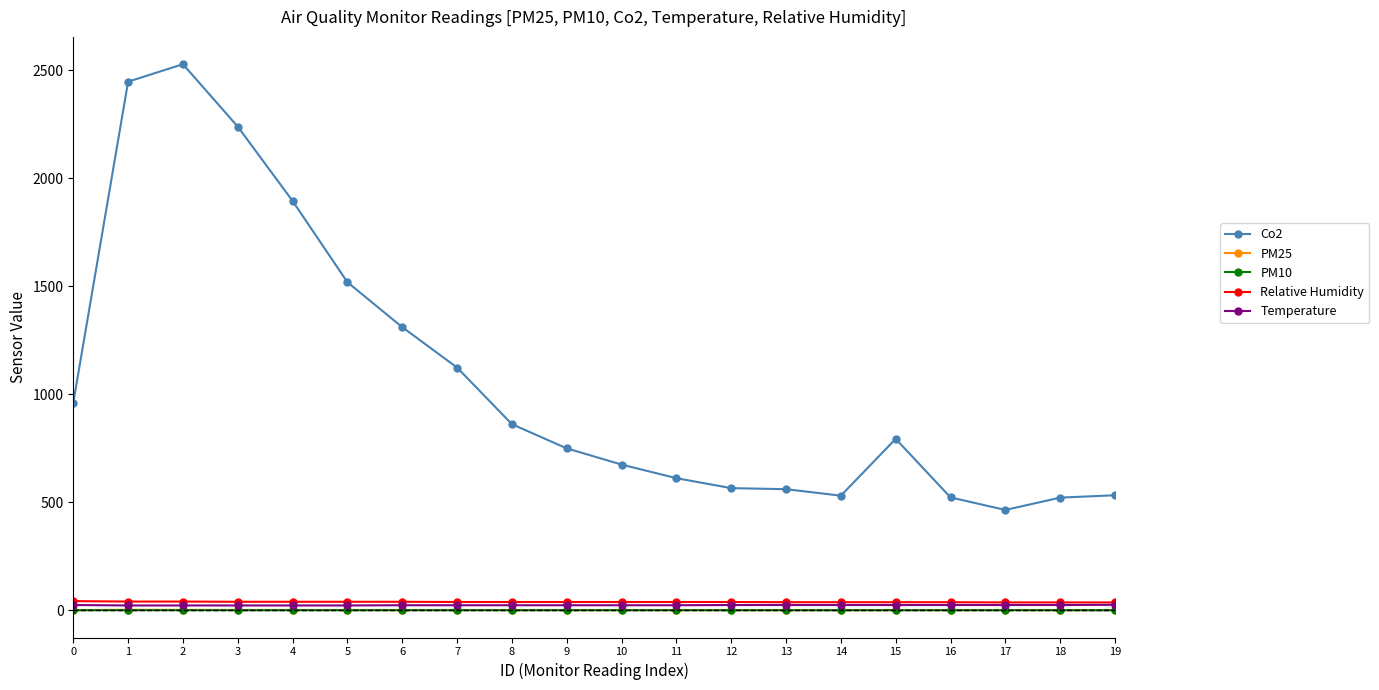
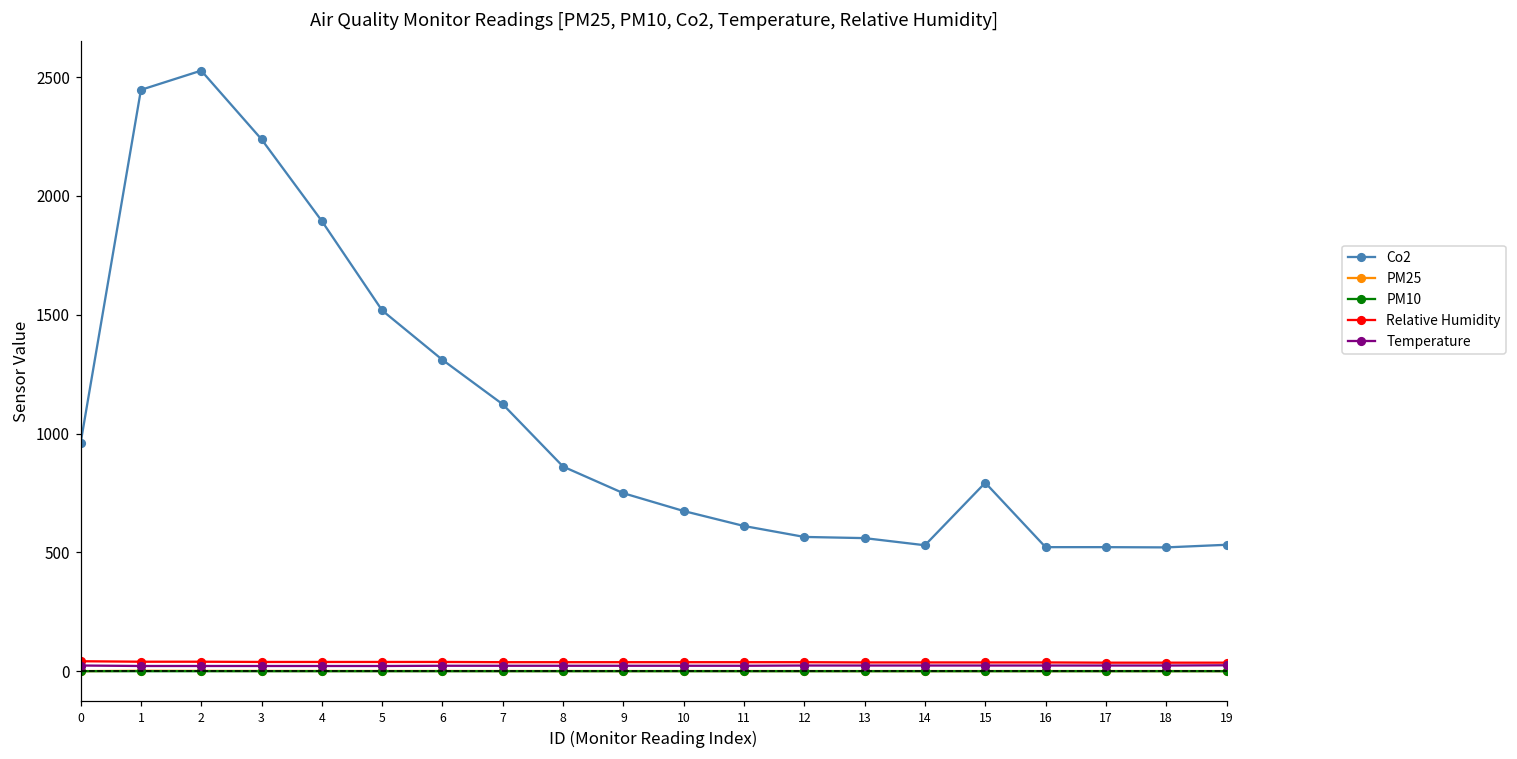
  {
    "Co2": {
      "0": 960,
      "1": 2450,
      "2": 2530,
      "3": 2240,
      "4": 1890,
      "5": 1520,
      "6": 1310,
      "7": 1120,
      "8": 860,
      "9": 750,
      "10": 670,
      "11": 610,
      "12": 570,
      "13": 560,
      "14": 530,
      "15": 790,
      "16": 520,
-     "17": 460,
+     "17": 520,
      "18": 520,
      "19": 530
    },
    "PM10": {
      "0": 0,
      "1": 0,
      "2": 0,
      "3": 0,
      "4": 0,
      "5": 0,
      "6": 0,
      "7": 0,
      "8": 0,
      "9": 0,
      "10": 0,
      "11": 0,
      "12": 0,
      "13": 0,
      "14": 0,
      "15": 0,
      "16": 0,
      "17": 0,
      "18": 0,
      "19": 0
    },
    "Relative Humidity": {
      "0": 40,
      "1": 40,
      "2": 40,
      "3": 40,
      "4": 40,
      "5": 40,
      "6": 40,
      "7": 40,
      "8": 40,
      "9": 40,
      "10": 40,
      "11": 40,
      "12": 40,
      "13": 40,
      "14": 40,
      "15": 40,
      "16": 40,
      "17": 40,
      "18": 40
    },
    "Temperature": {
      "0": 20,
      "1": 20,
      "2": 20,
      "3": 20,
      "4": 20,
      "5": 20,
      "6": 20,
      "7": 20,
      "8": 20,
      "9": 20,
      "10": 20,
      "11": 20,
      "12": 20,
      "13": 20,
      "14": 20,
      "15": 20,
      "16": 20,
      "17": 20,
      "18": 20
    }
  }
